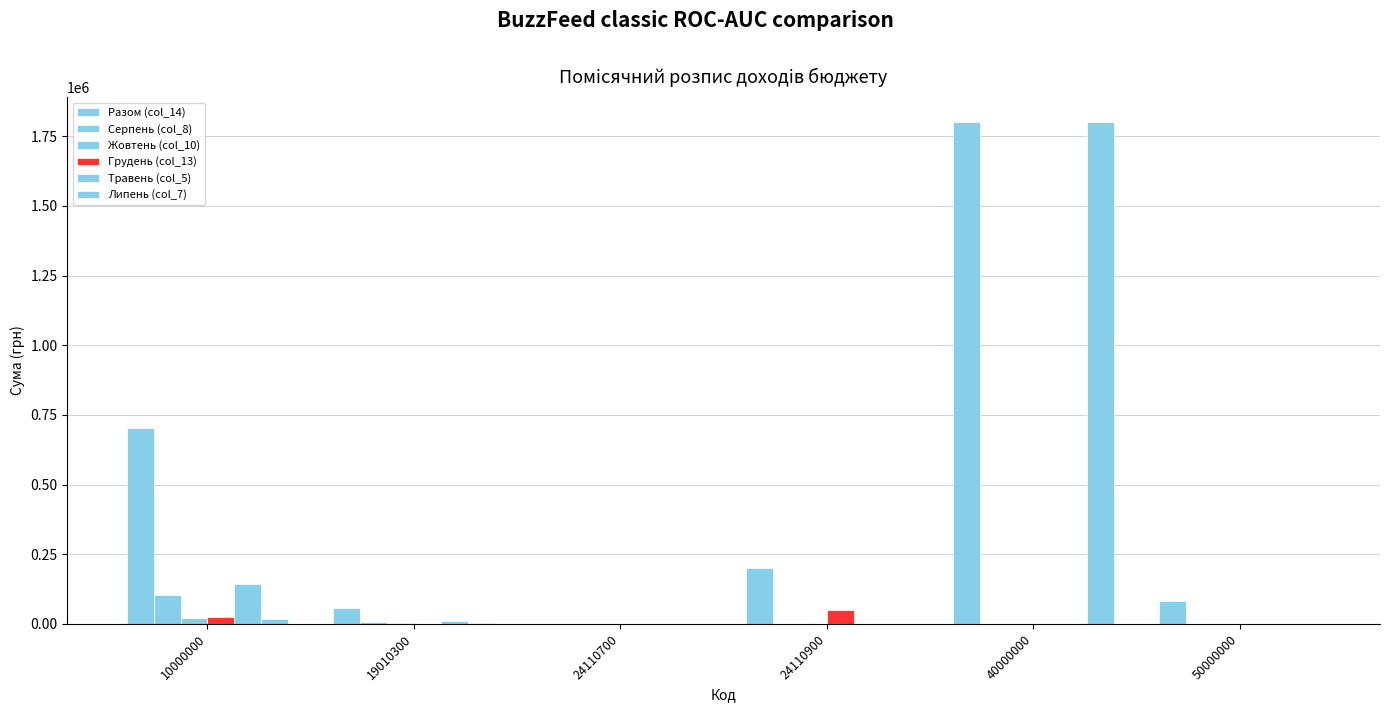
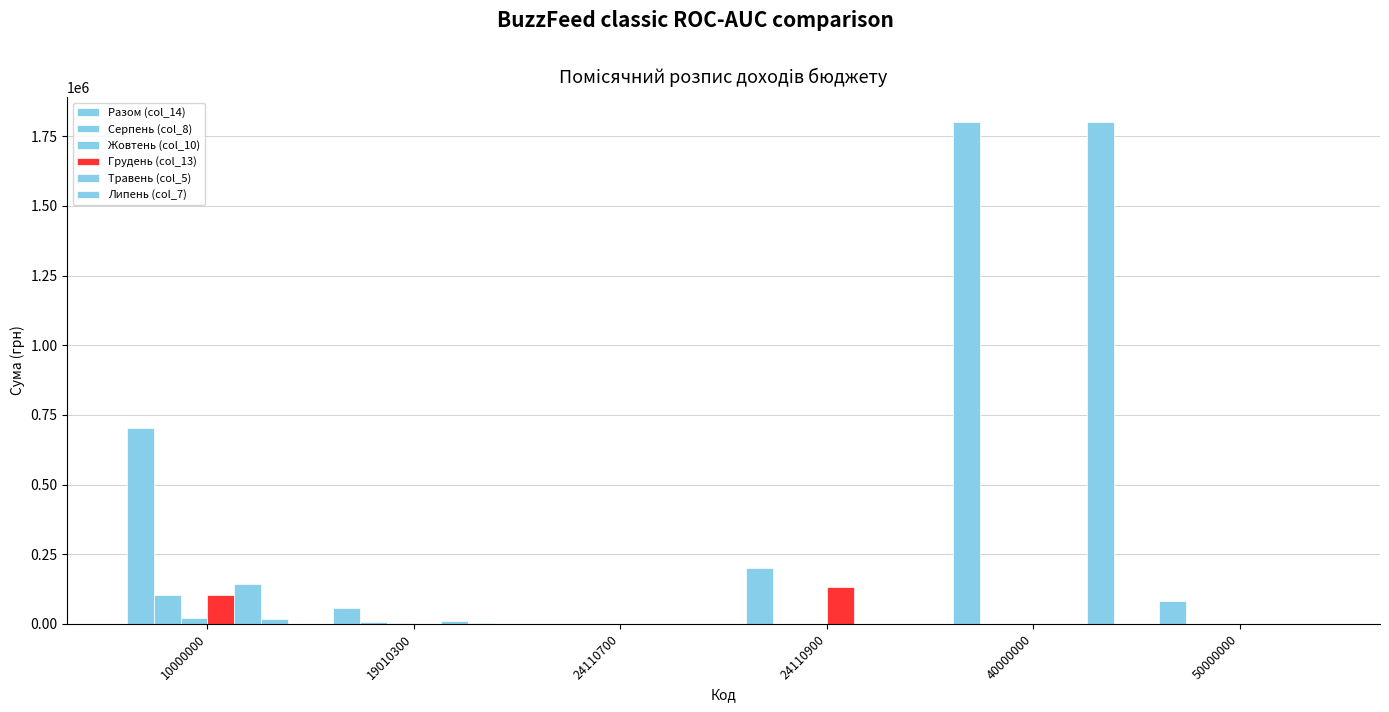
  {
    "Грудень (col_13)": {
-     "10000000": 30000,
+     "10000000": 100000,
      "19010300": 0,
-     "24110900": 50000,
+     "24110900": 130000,
      "40000000": 0,
      "50000000": 0
    }
  }
